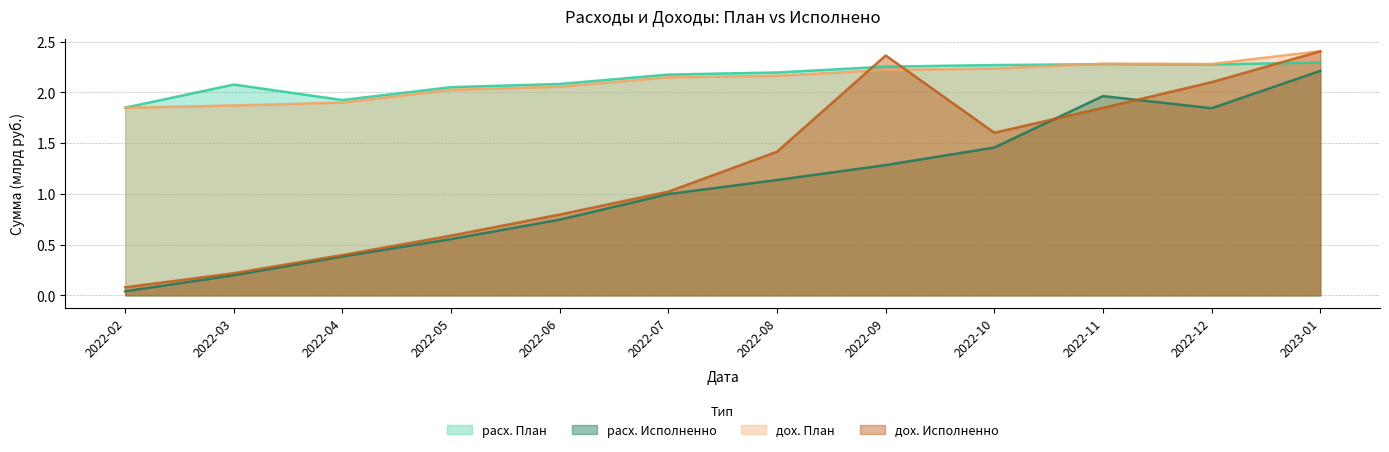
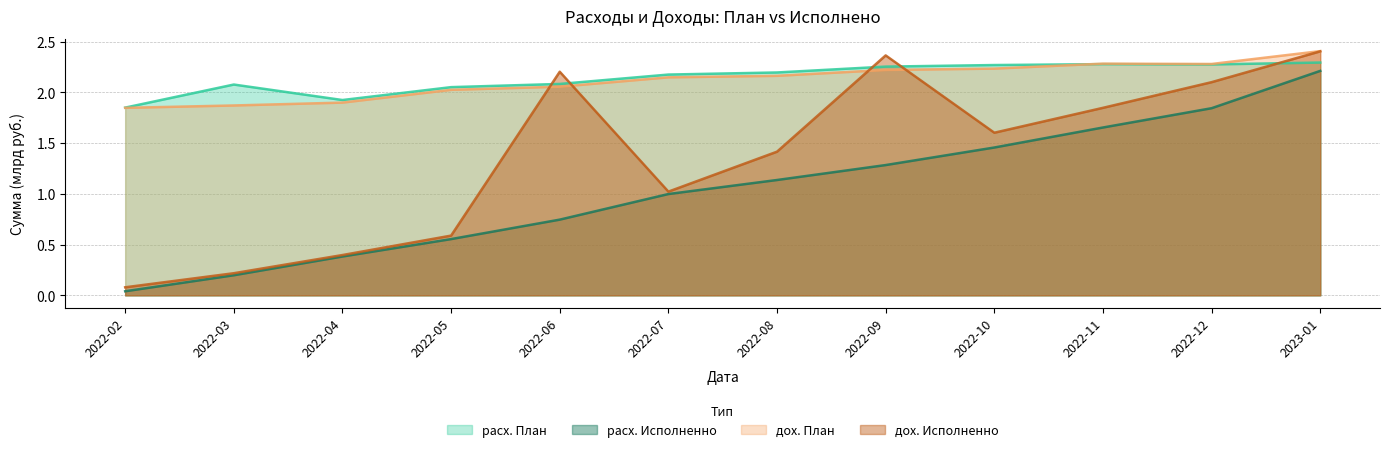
  {
    "расх. План": {
      "2022-03": 2.08,
      "2022-04": 1.93,
      "2022-05": 2.05,
      "2022-06": 2.08,
      "2022-07": 2.18,
      "2022-08": 2.20,
      "2022-09": 2.25,
      "2022-10": 2.27,
      "2023-01": 2.29
    },
    "расх. Исполненно": {
      "2022-02": 0.04,
      "2022-05": 0.55,
      "2022-06": 0.75,
      "2022-08": 1.14,
      "2022-09": 1.28,
      "2022-10": 1.46,
-     "2022-11": 1.96,
+     "2022-11": 1.65,
      "2022-12": 1.84,
      "2023-01": 2.21
    },
    "дох. План": {
      "2022-03": 1.87,
      "2022-04": 1.90,
      "2022-05": 2.03,
      "2022-06": 2.06,
      "2022-07": 2.15,
      "2022-08": 2.16,
      "2022-09": 2.22,
      "2022-10": 2.23
    },
    "дох. Исполненно": {
      "2022-02": 0.08,
      "2022-05": 0.59,
-     "2022-06": 0.80,
+     "2022-06": 2.20,
      "2022-08": 1.42,
      "2022-09": 2.36,
      "2022-10": 1.60,
      "2022-11": 1.85,
      "2022-12": 2.10
    }
  }
